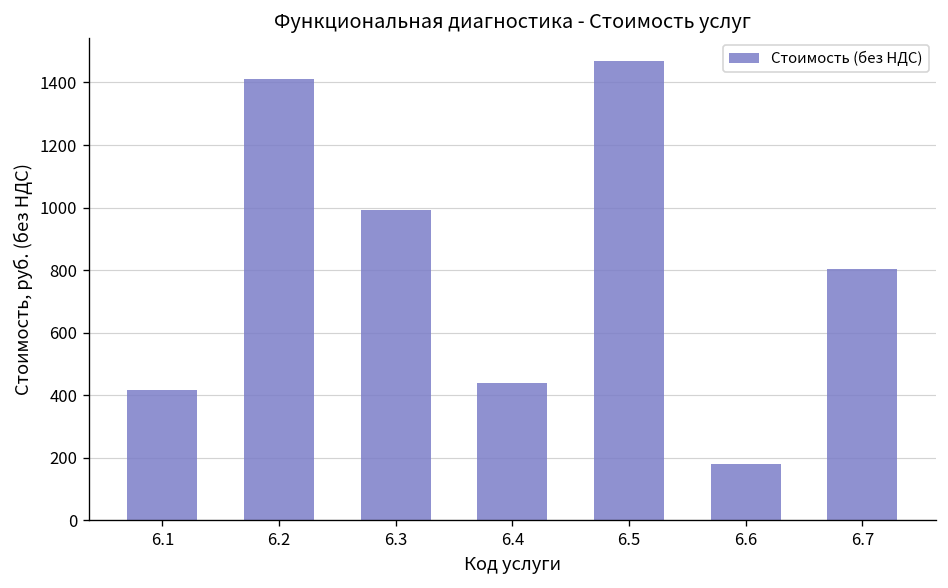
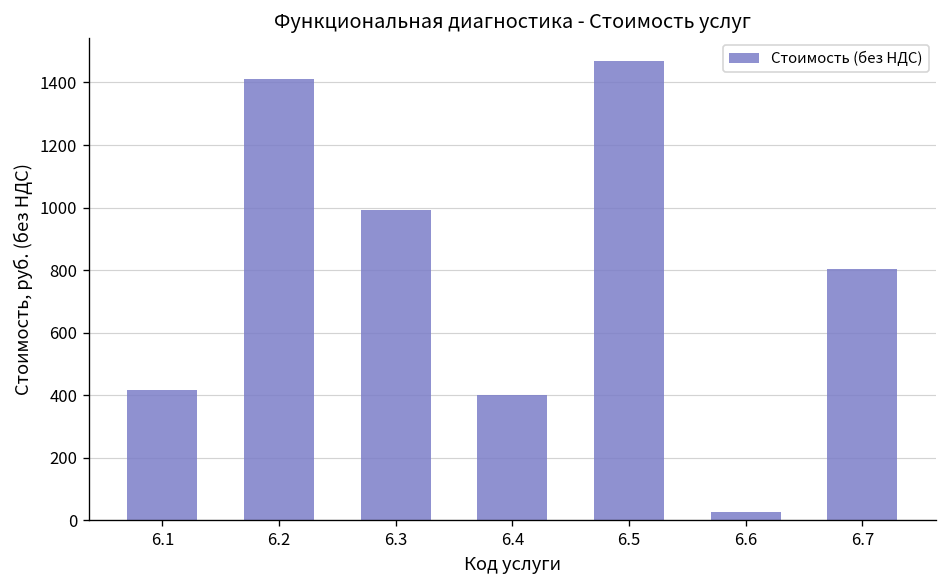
  {
    "6.1": 420,
    "6.2": 1410,
    "6.3": 990,
-   "6.4": 440,
+   "6.4": 400,
    "6.5": 1470,
-   "6.6": 180,
+   "6.6": 30,
    "6.7": 810
  }
